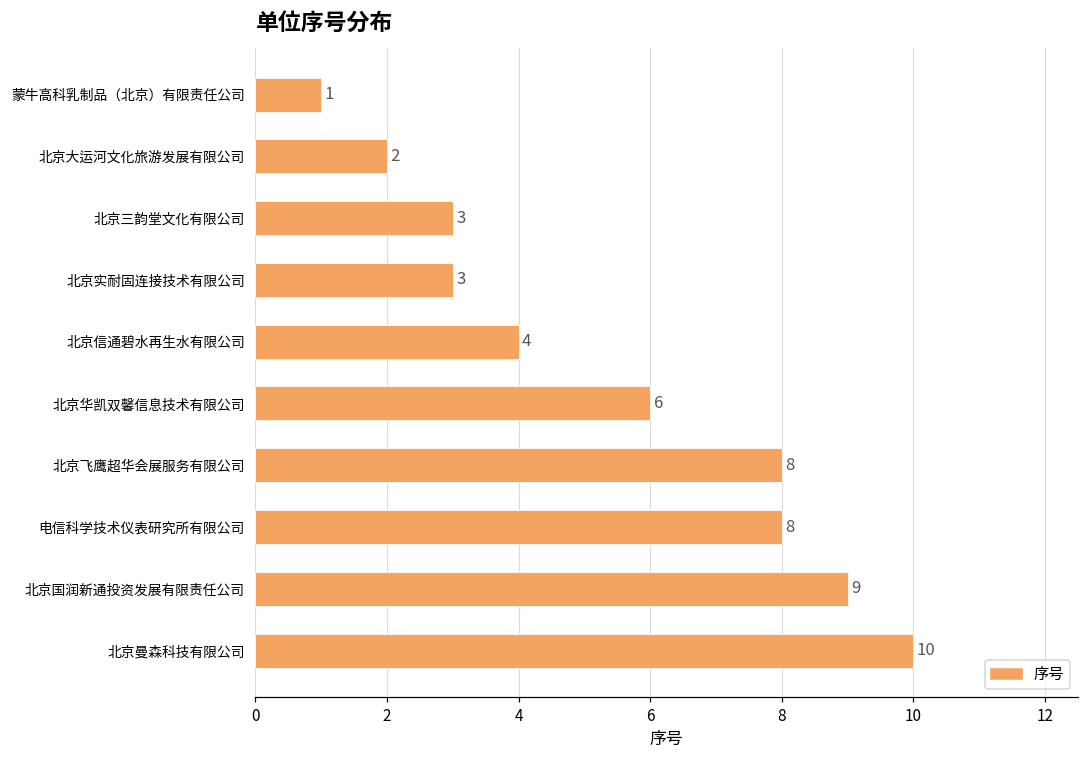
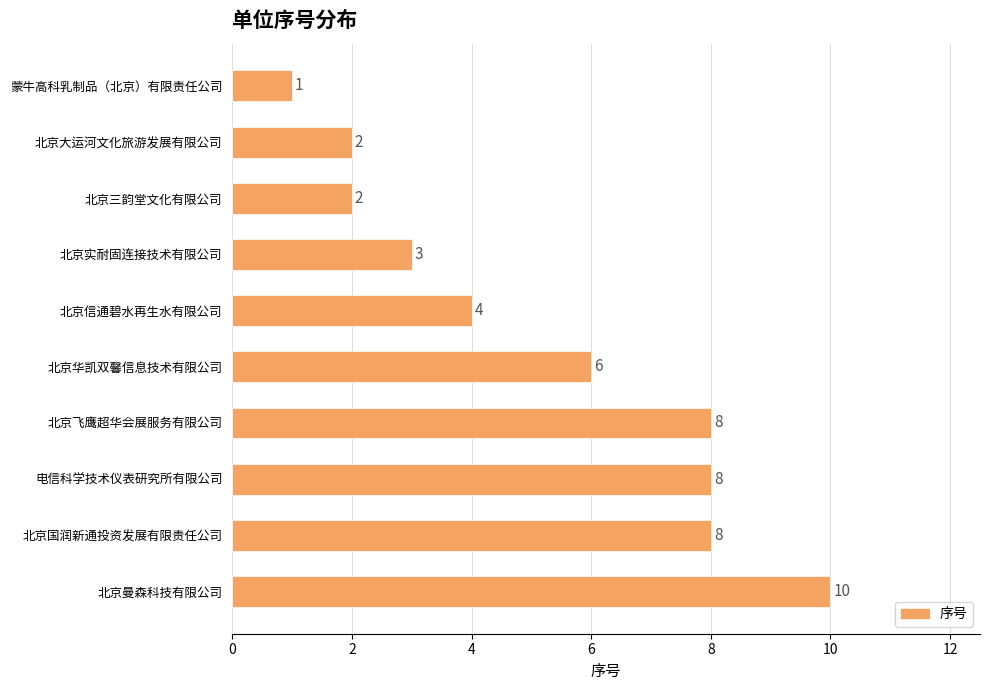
  {
    "蒙牛高科乳制品（北京）有限责任公司": 1,
    "北京大运河文化旅游发展有限公司": 2,
-   "北京三韵堂文化有限公司": 3,
+   "北京三韵堂文化有限公司": 2,
    "北京实耐固连接技术有限公司": 3,
    "北京信通碧水再生水有限公司": 4,
    "北京华凯双馨信息技术有限公司": 6,
    "北京飞鹰超华会展服务有限公司": 8,
    "电信科学技术仪表研究所有限公司": 8,
-   "北京国润新通投资发展有限责任公司": 9,
+   "北京国润新通投资发展有限责任公司": 8,
    "北京曼森科技有限公司": 10
  }
